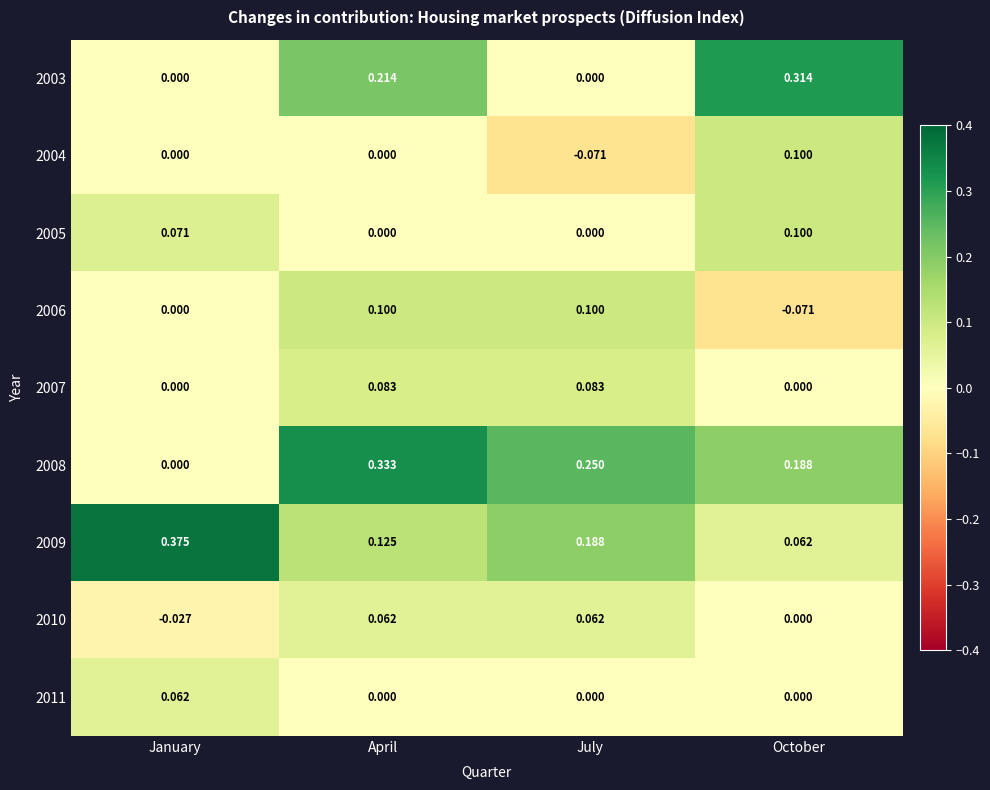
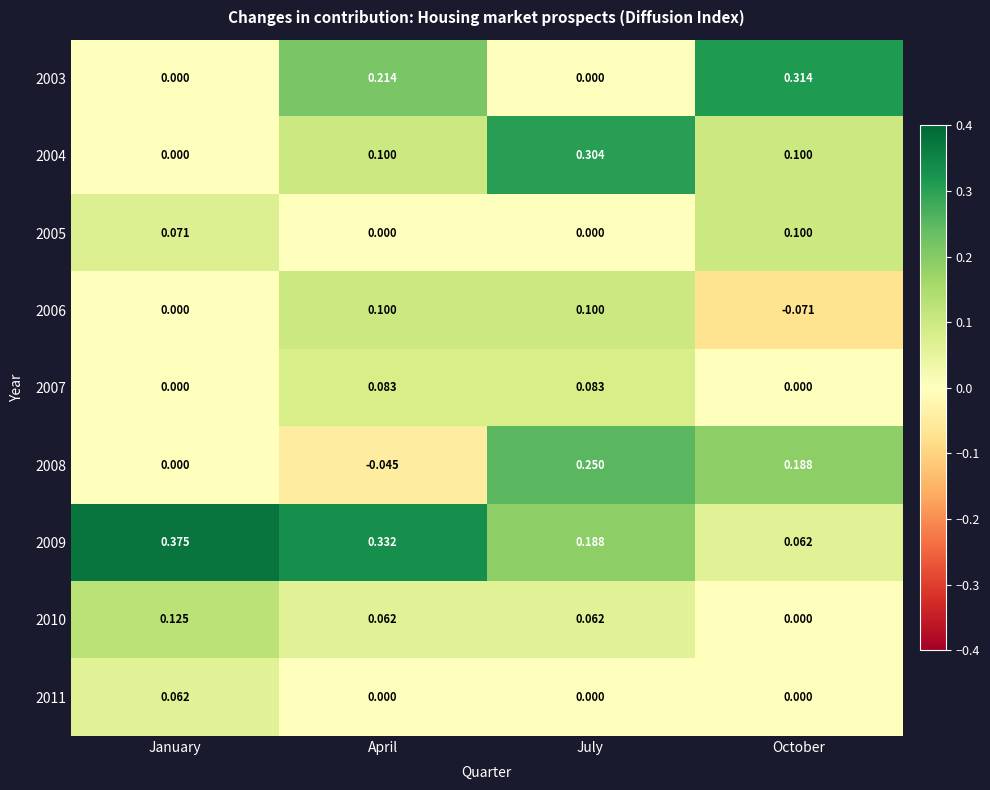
  {
    "2003": {
      "January": 0.000,
      "April": 0.214,
      "July": 0.000,
      "October": 0.314
    },
    "2004": {
      "January": 0.000,
-     "April": 0.000,
-     "July": -0.071,
+     "April": 0.100,
+     "July": 0.304,
      "October": 0.100
    },
    "2005": {
      "January": 0.071,
      "April": 0.000,
      "July": 0.000,
      "October": 0.100
    },
    "2006": {
      "January": 0.000,
      "April": 0.100,
      "July": 0.100,
      "October": -0.071
    },
    "2007": {
      "January": 0.000,
      "April": 0.083,
      "July": 0.083,
      "October": 0.000
    },
    "2008": {
      "January": 0.000,
-     "April": 0.333,
+     "April": -0.045,
      "July": 0.250,
      "October": 0.188
    },
    "2009": {
      "January": 0.375,
-     "April": 0.125,
+     "April": 0.332,
      "July": 0.188,
      "October": 0.062
    },
    "2010": {
-     "January": -0.027,
+     "January": 0.125,
      "April": 0.062,
      "July": 0.062,
      "October": 0.000
    },
    "2011": {
      "January": 0.062,
      "April": 0.000,
      "July": 0.000,
      "October": 0.000
    }
  }
